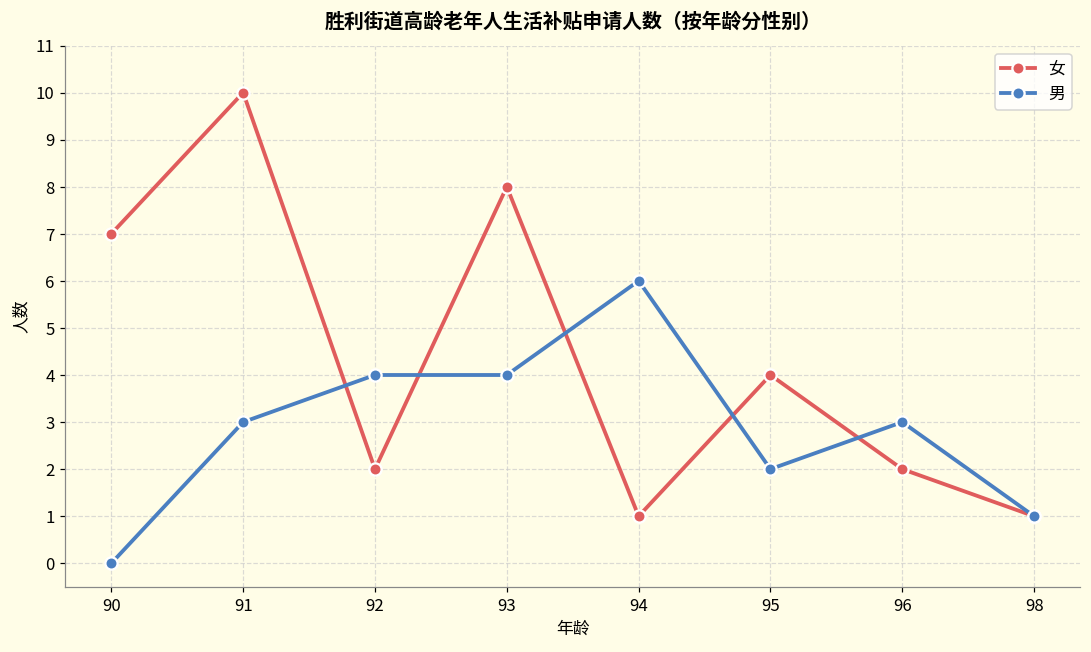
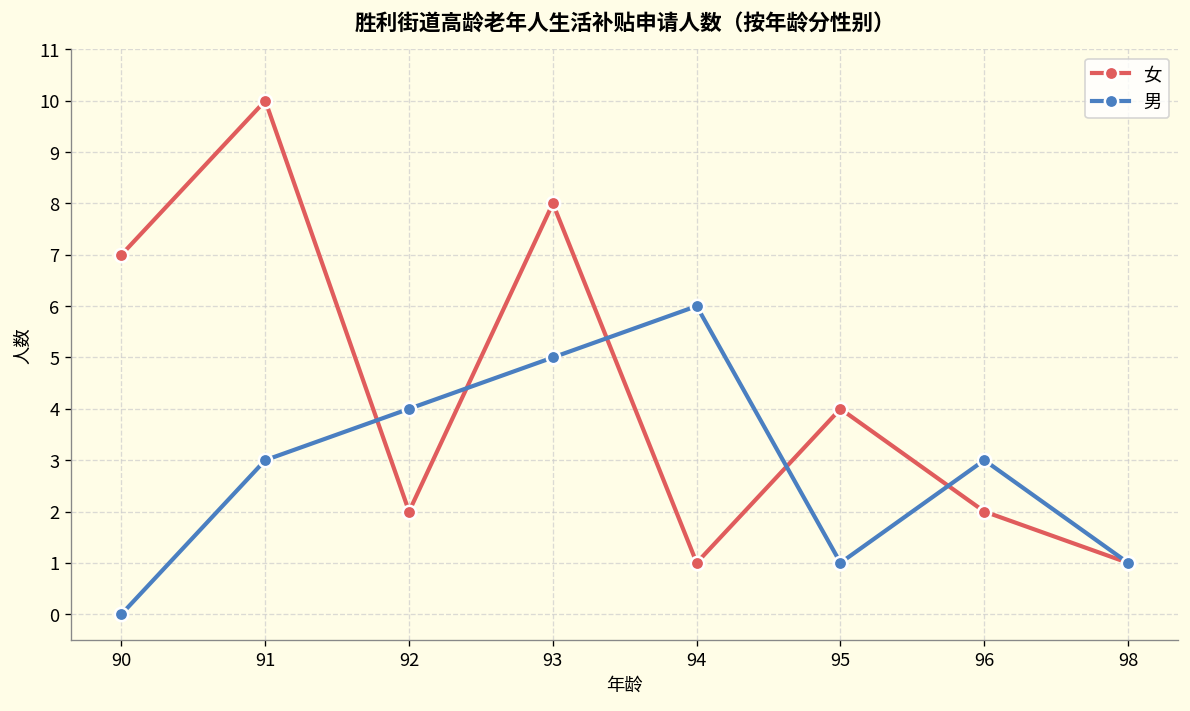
  {
    "女": {
      "90": 7,
      "91": 10,
      "92": 2,
      "93": 8,
      "94": 1,
      "95": 4,
      "96": 2
    },
    "男": {
      "90": 0,
      "91": 3,
      "92": 4,
-     "93": 4,
+     "93": 5,
      "94": 6,
-     "95": 2,
+     "95": 1,
      "96": 3
    }
  }
